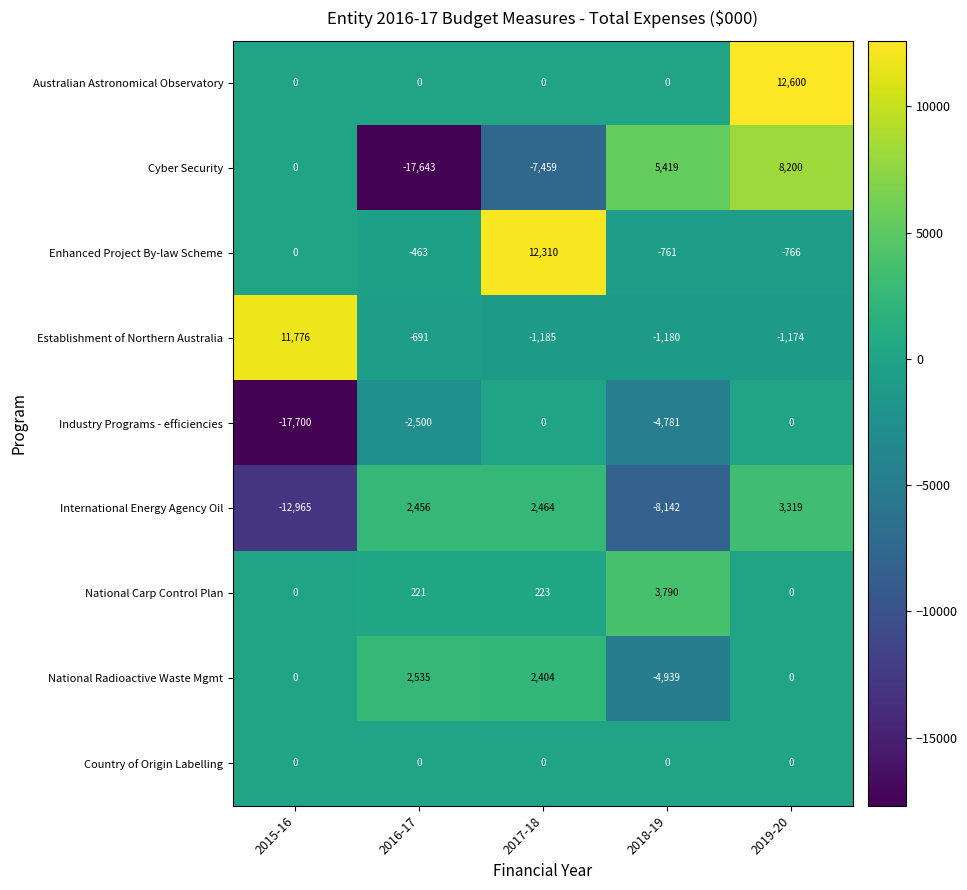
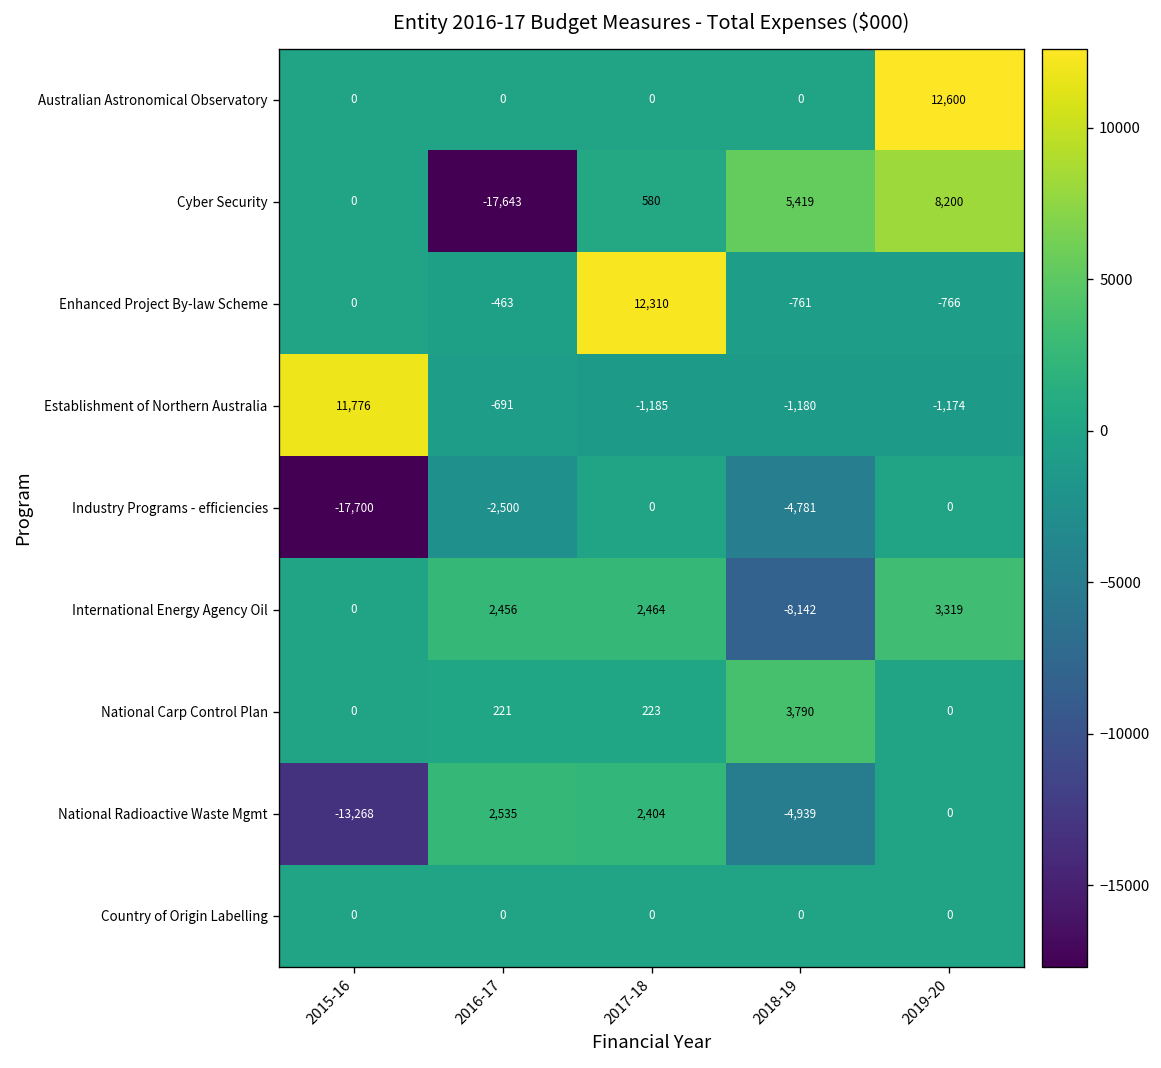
  {
    "Australian Astronomical Observatory": {
      "2015-16": "0",
      "2016-17": "0",
      "2017-18": "0",
      "2018-19": "0",
      "2019-20": "12,600"
    },
    "Cyber Security": {
      "2015-16": "0",
      "2016-17": "-17,643",
-     "2017-18": "-7,459",
+     "2017-18": "580",
      "2018-19": "5,419",
      "2019-20": "8,200"
    },
    "Enhanced Project By-law Scheme": {
      "2015-16": "0",
      "2016-17": "-463",
      "2017-18": "12,310",
      "2018-19": "-761",
      "2019-20": "-766"
    },
    "Establishment of Northern Australia": {
      "2015-16": "11,776",
      "2016-17": "-691",
      "2017-18": "-1,185",
      "2018-19": "-1,180",
      "2019-20": "-1,174"
    },
    "Industry Programs - efficiencies": {
      "2015-16": "-17,700",
      "2016-17": "-2,500",
      "2017-18": "0",
      "2018-19": "-4,781",
      "2019-20": "0"
    },
    "International Energy Agency Oil": {
-     "2015-16": "-12,965",
+     "2015-16": "0",
      "2016-17": "2,456",
      "2017-18": "2,464",
      "2018-19": "-8,142",
      "2019-20": "3,319"
    },
    "National Carp Control Plan": {
      "2015-16": "0",
      "2016-17": "221",
      "2017-18": "223",
      "2018-19": "3,790",
      "2019-20": "0"
    },
    "National Radioactive Waste Mgmt": {
-     "2015-16": "0",
+     "2015-16": "-13,268",
      "2016-17": "2,535",
      "2017-18": "2,404",
      "2018-19": "-4,939",
      "2019-20": "0"
    },
    "Country of Origin Labelling": {
      "2015-16": "0",
      "2016-17": "0",
      "2017-18": "0",
      "2018-19": "0",
      "2019-20": "0"
    }
  }
